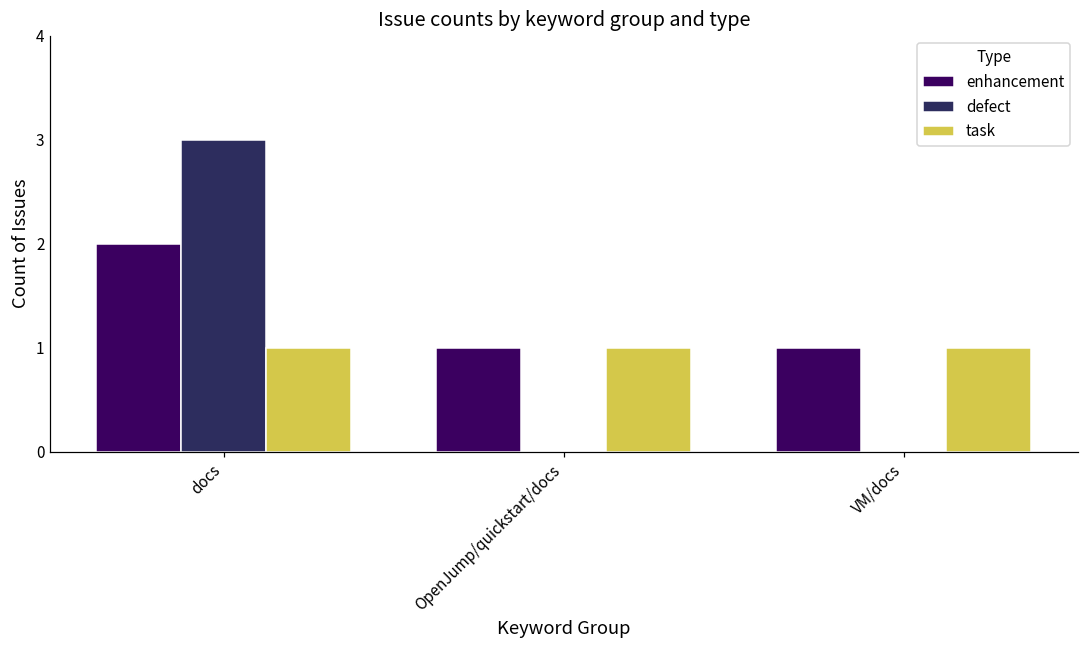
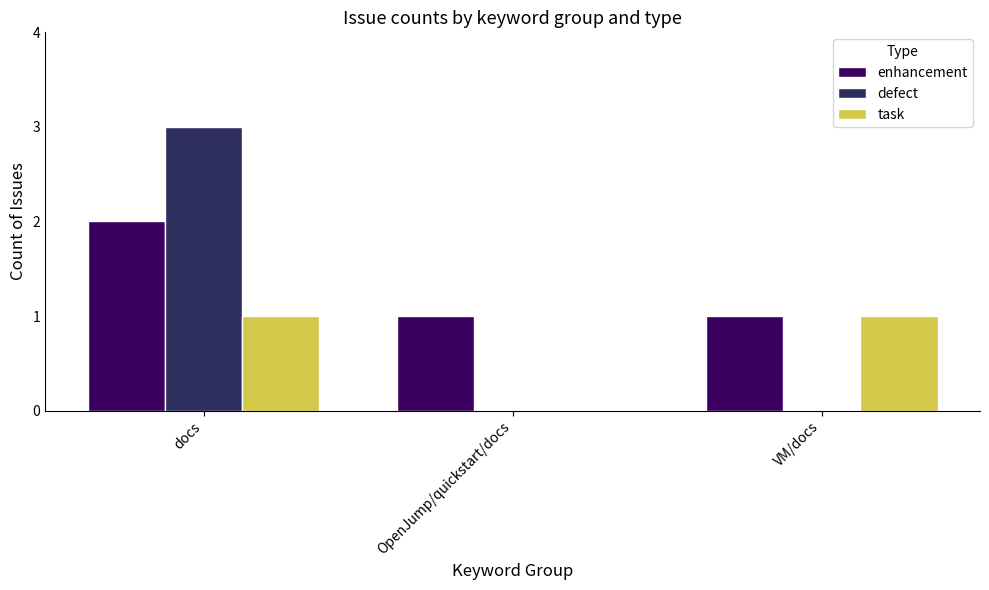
  {
    "task": {
      "docs": 1,
-     "OpenJump/quickstart/docs": 1,
+     "OpenJump/quickstart/docs": 0,
      "VM/docs": 1
    }
  }
